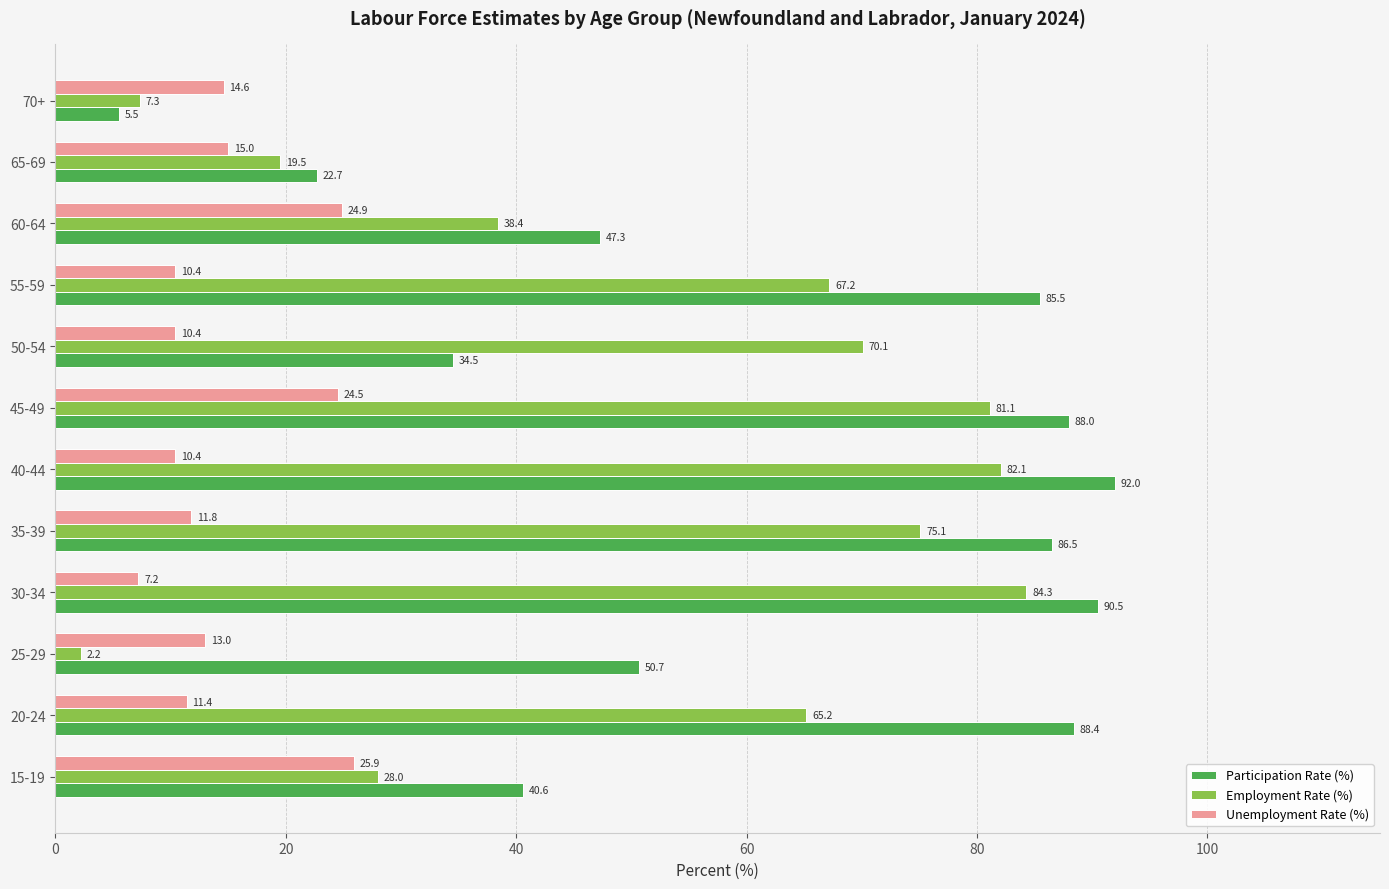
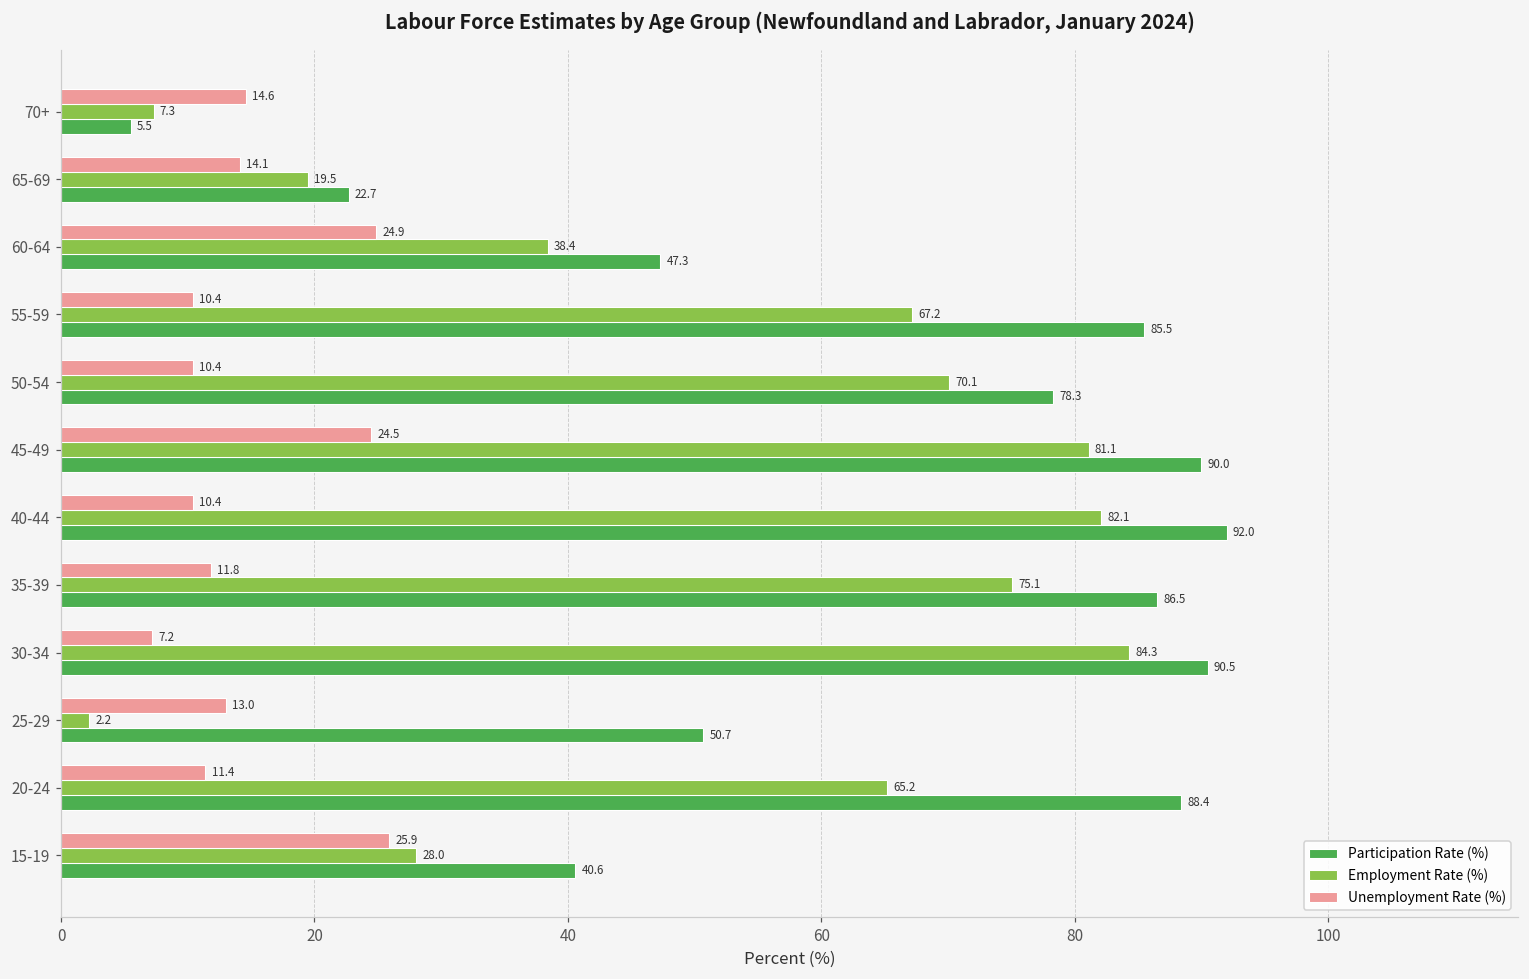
  {
    "Participation Rate (%)": {
      "70+": 5.5,
      "65-69": 22.7,
      "60-64": 47.3,
      "55-59": 85.5,
-     "50-54": 34.5,
-     "45-49": 88.0,
+     "50-54": 78.3,
+     "45-49": 90.0,
      "40-44": 92.0,
      "35-39": 86.5,
      "30-34": 90.5,
      "25-29": 50.7,
      "20-24": 88.4,
      "15-19": 40.6
    },
    "Employment Rate (%)": {
      "70+": 7.3,
      "65-69": 19.5,
      "60-64": 38.4,
      "55-59": 67.2,
      "50-54": 70.1,
      "45-49": 81.1,
      "40-44": 82.1,
      "35-39": 75.1,
      "30-34": 84.3,
      "25-29": 2.2,
      "20-24": 65.2,
      "15-19": 28.0
    },
    "Unemployment Rate (%)": {
      "70+": 14.6,
-     "65-69": 15.0,
+     "65-69": 14.1,
      "60-64": 24.9,
      "55-59": 10.4,
      "50-54": 10.4,
      "45-49": 24.5,
      "40-44": 10.4,
      "35-39": 11.8,
      "30-34": 7.2,
      "25-29": 13.0,
      "20-24": 11.4,
      "15-19": 25.9
    }
  }
